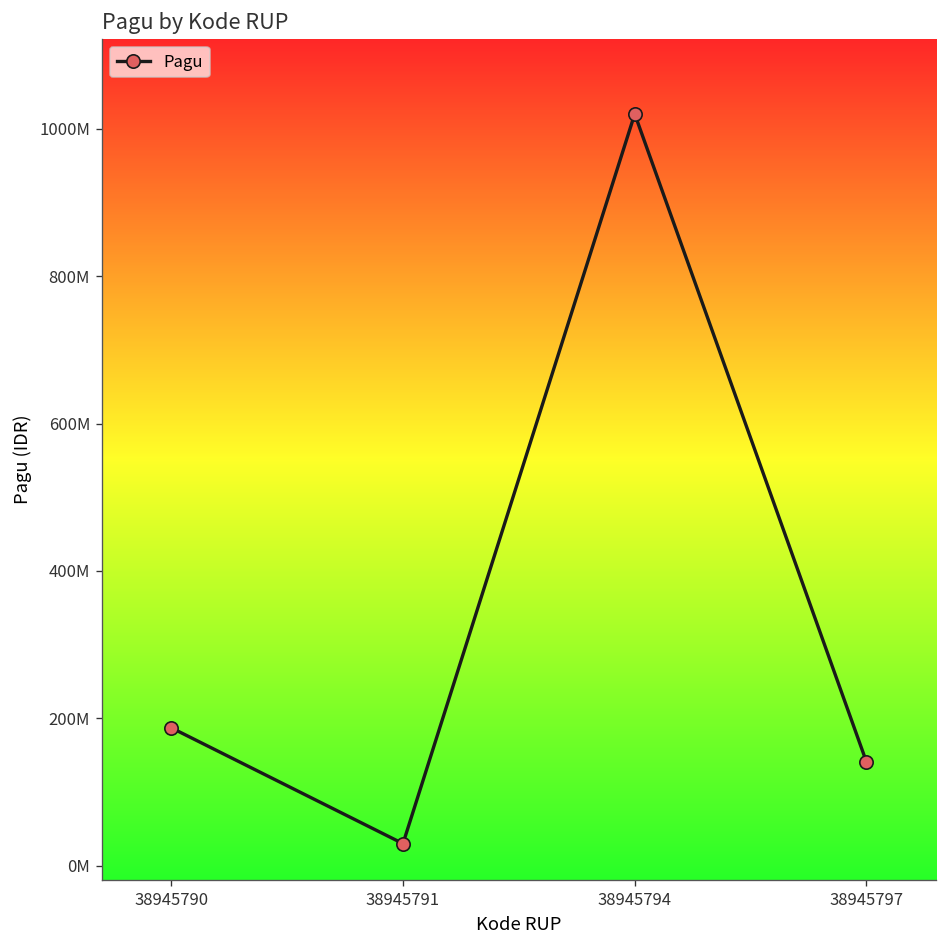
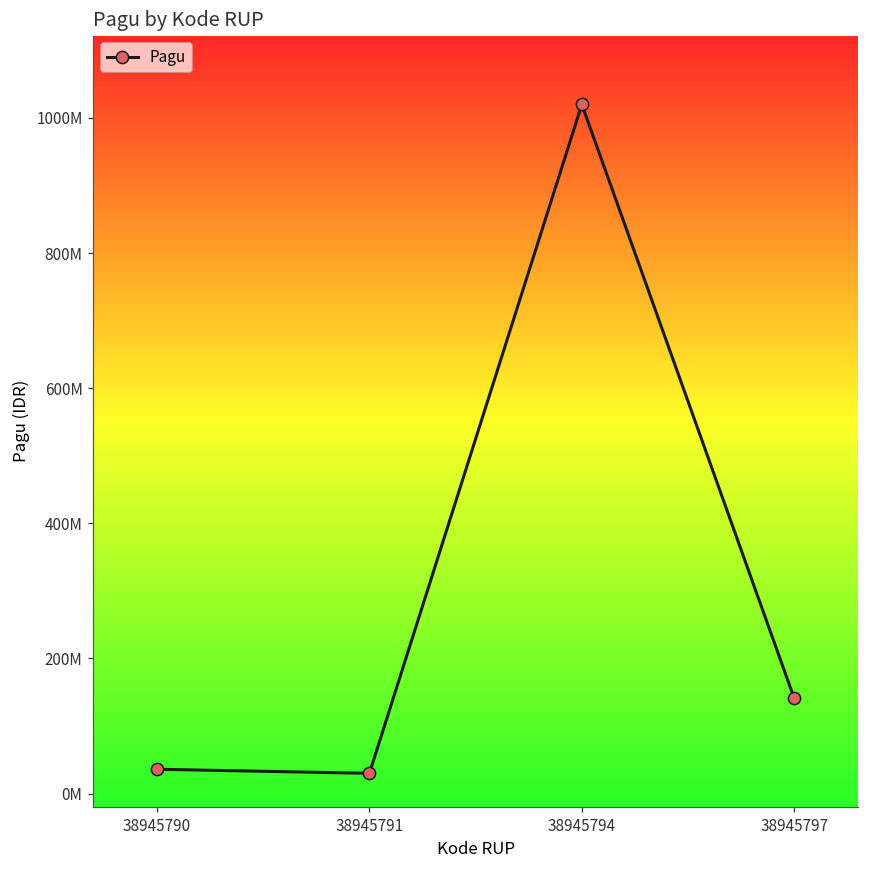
  {
-   "38945790": 190000000,
+   "38945790": 40000000,
    "38945791": 30000000,
    "38945794": 1020000000,
    "38945797": 140000000
  }
